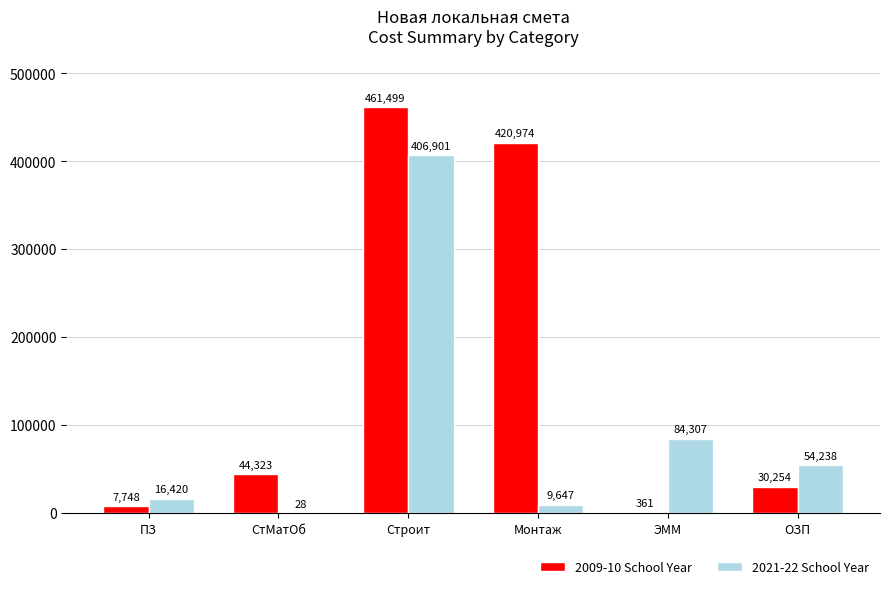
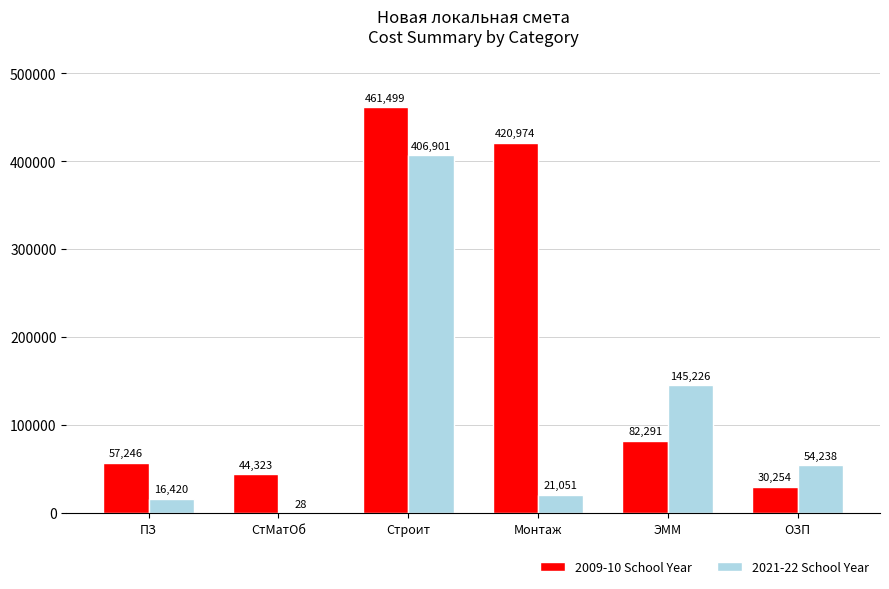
  {
    "2009-10 School Year": {
-     "ПЗ": "7,748",
+     "ПЗ": "57,246",
      "СтМатОб": "44,323",
      "Строит": "461,499",
      "Монтаж": "420,974",
-     "ЭММ": "361",
+     "ЭММ": "82,291",
      "ОЗП": "30,254"
    },
    "2021-22 School Year": {
      "ПЗ": "16,420",
      "СтМатОб": "28",
      "Строит": "406,901",
-     "Монтаж": "9,647",
-     "ЭММ": "84,307",
+     "Монтаж": "21,051",
+     "ЭММ": "145,226",
      "ОЗП": "54,238"
    }
  }
